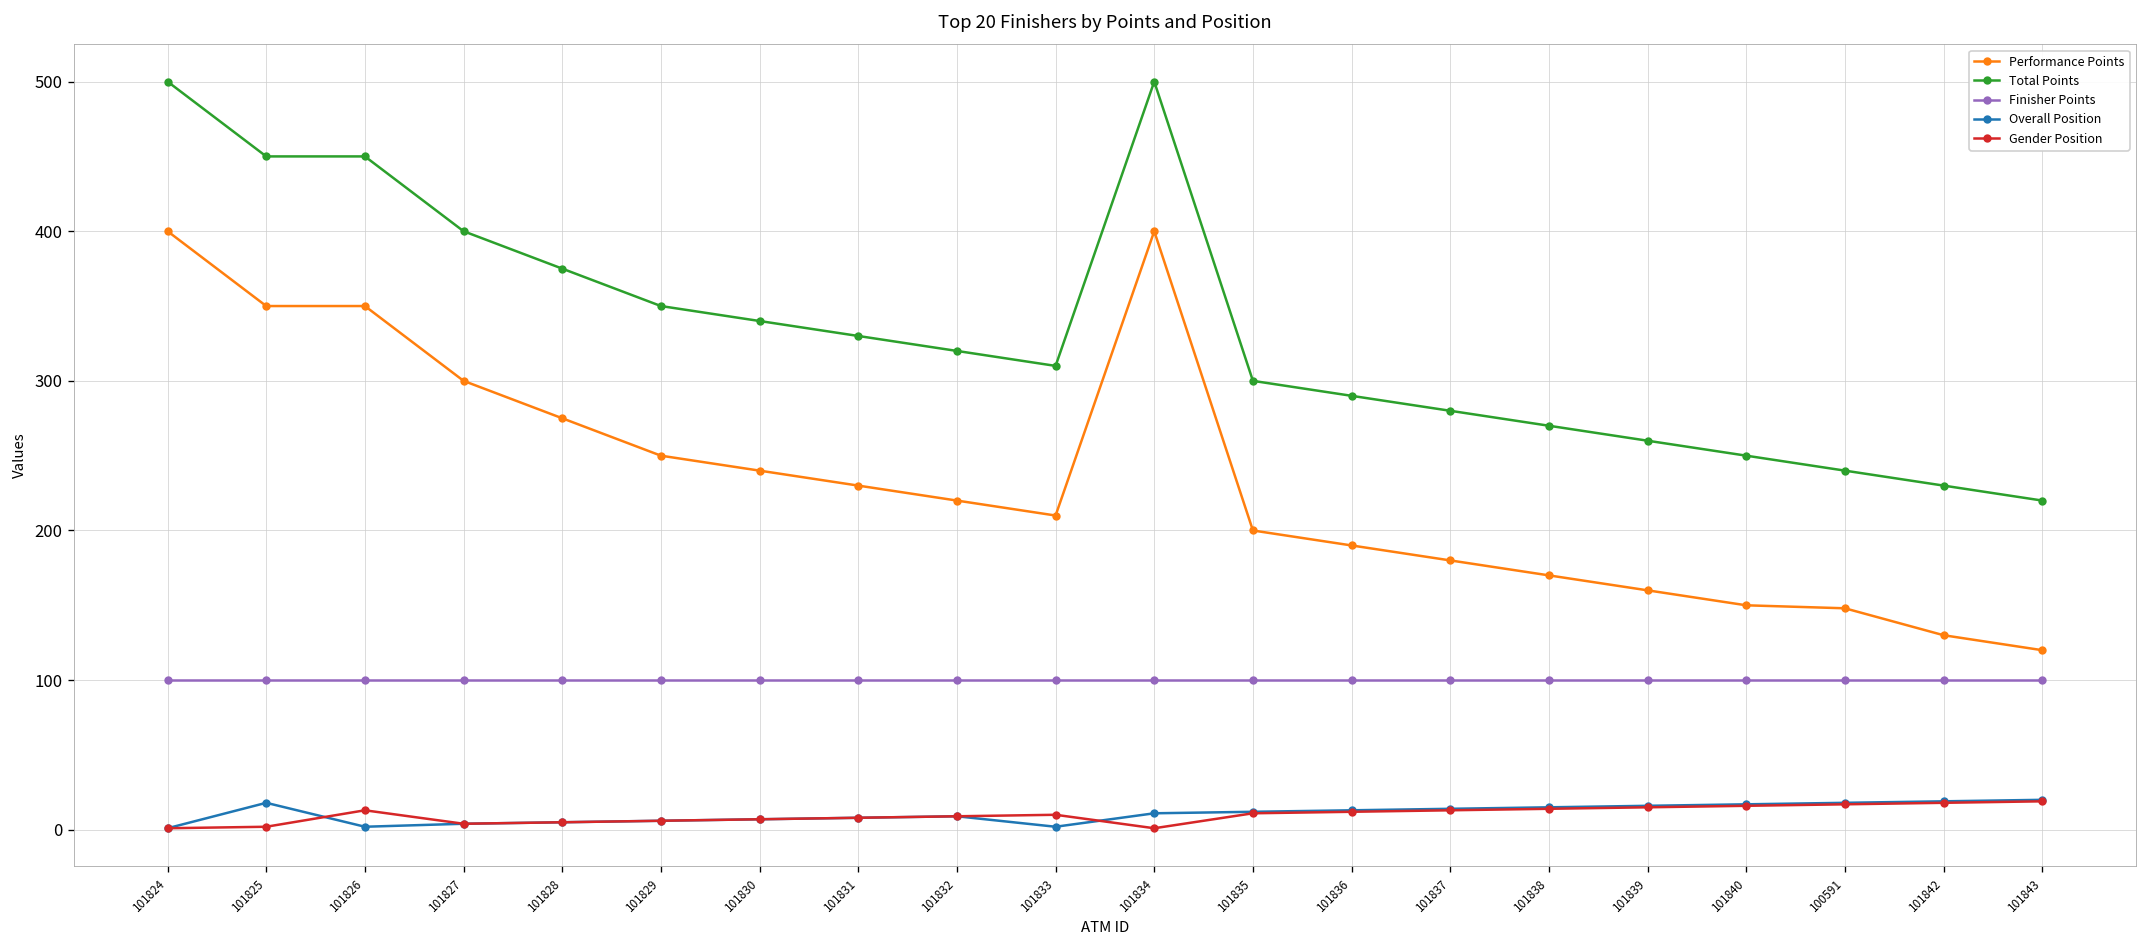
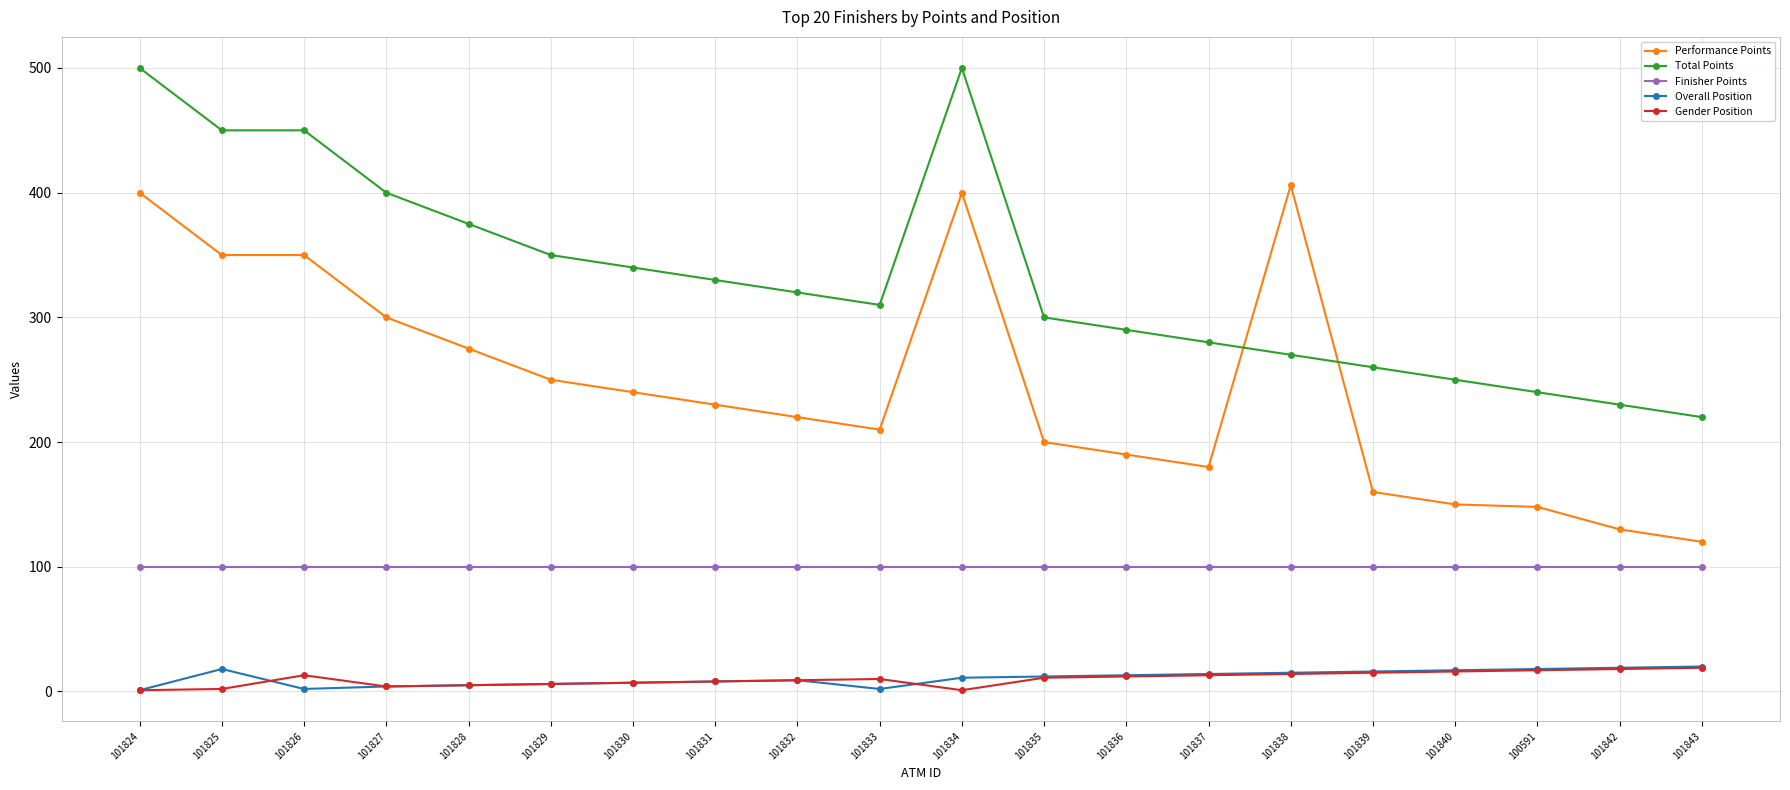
  {
    "Performance Points": {
      "101824": 400,
      "101825": 350,
      "101826": 350,
      "101827": 300,
      "101828": 275,
      "101829": 250,
      "101830": 240,
      "101831": 230,
      "101832": 220,
      "101833": 210,
      "101834": 400,
      "101835": 200,
      "101836": 190,
      "101837": 180,
-     "101838": 170,
+     "101838": 406,
      "101839": 160,
      "101840": 150,
      "100591": 148,
      "101842": 130,
      "101843": 120
    },
    "Total Points": {
      "101824": 500,
      "101825": 450,
      "101826": 450,
      "101827": 400,
      "101828": 375,
      "101829": 350,
      "101830": 340,
      "101831": 330,
      "101832": 320,
      "101833": 310,
      "101834": 500,
      "101835": 300,
      "101836": 290,
      "101837": 280,
      "101838": 270,
      "101839": 260,
      "101840": 250,
      "100591": 240,
      "101842": 230,
      "101843": 220
    },
    "Finisher Points": {
      "101824": 100,
      "101825": 100,
      "101826": 100,
      "101827": 100,
      "101828": 100,
      "101829": 100,
      "101830": 100,
      "101831": 100,
      "101832": 100,
      "101833": 100,
      "101834": 100,
      "101835": 100,
      "101836": 100,
      "101837": 100,
      "101838": 100,
      "101839": 100,
      "101840": 100,
      "100591": 100,
      "101842": 100,
      "101843": 100
    },
    "Overall Position": {
      "101825": 18,
      "101826": 2,
      "101833": 2,
      "101834": 11
    },
    "Gender Position": {
      "101825": 2,
      "101826": 13,
      "101833": 10,
      "101834": 1
    }
  }
